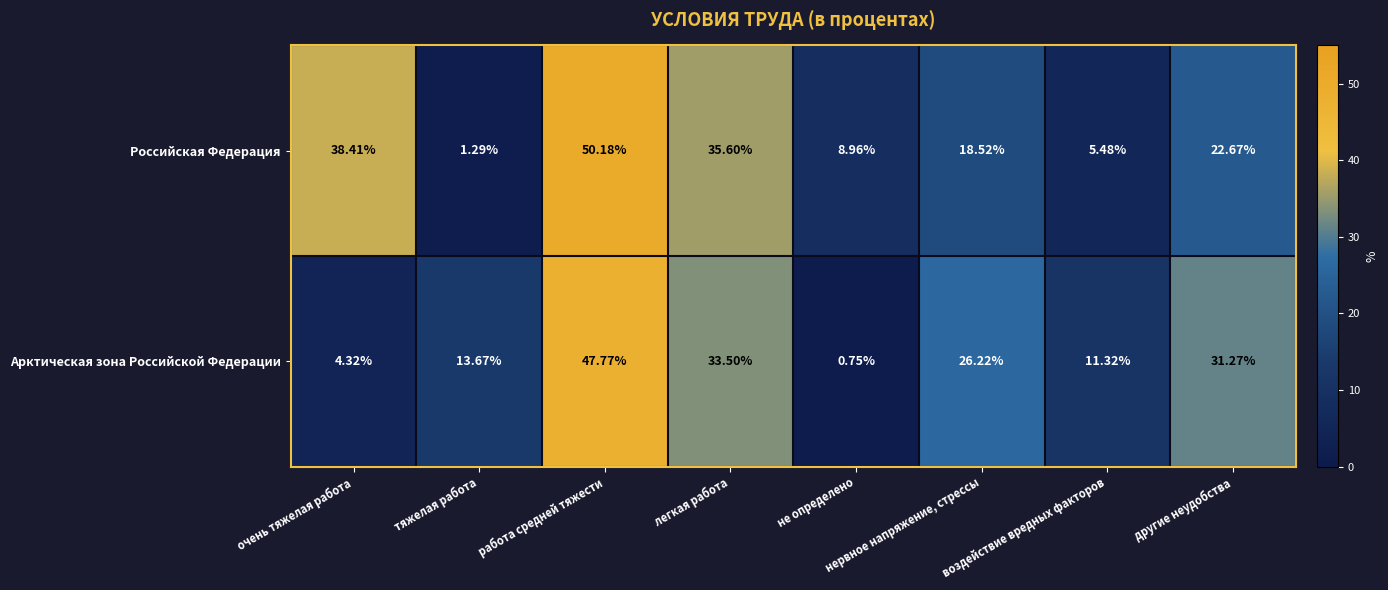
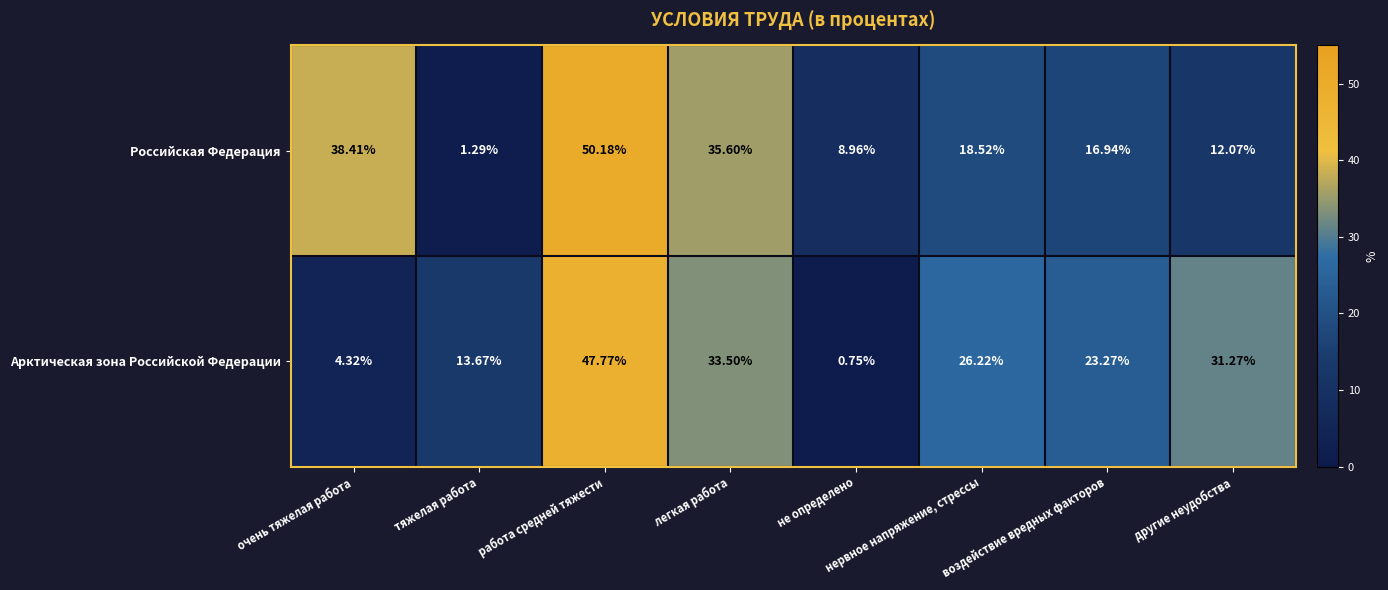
  {
    "Российская Федерация": {
      "очень тяжелая работа": "38.41%",
      "тяжелая работа": "1.29%",
      "работа средней тяжести": "50.18%",
      "легкая работа": "35.60%",
      "не определено": "8.96%",
      "нервное напряжение, стрессы": "18.52%",
-     "воздействие вредных факторов": "5.48%",
-     "другие неудобства": "22.67%"
+     "воздействие вредных факторов": "16.94%",
+     "другие неудобства": "12.07%"
    },
    "Арктическая зона Российской Федерации": {
      "очень тяжелая работа": "4.32%",
      "тяжелая работа": "13.67%",
      "работа средней тяжести": "47.77%",
      "легкая работа": "33.50%",
      "не определено": "0.75%",
      "нервное напряжение, стрессы": "26.22%",
-     "воздействие вредных факторов": "11.32%",
+     "воздействие вредных факторов": "23.27%",
      "другие неудобства": "31.27%"
    }
  }
